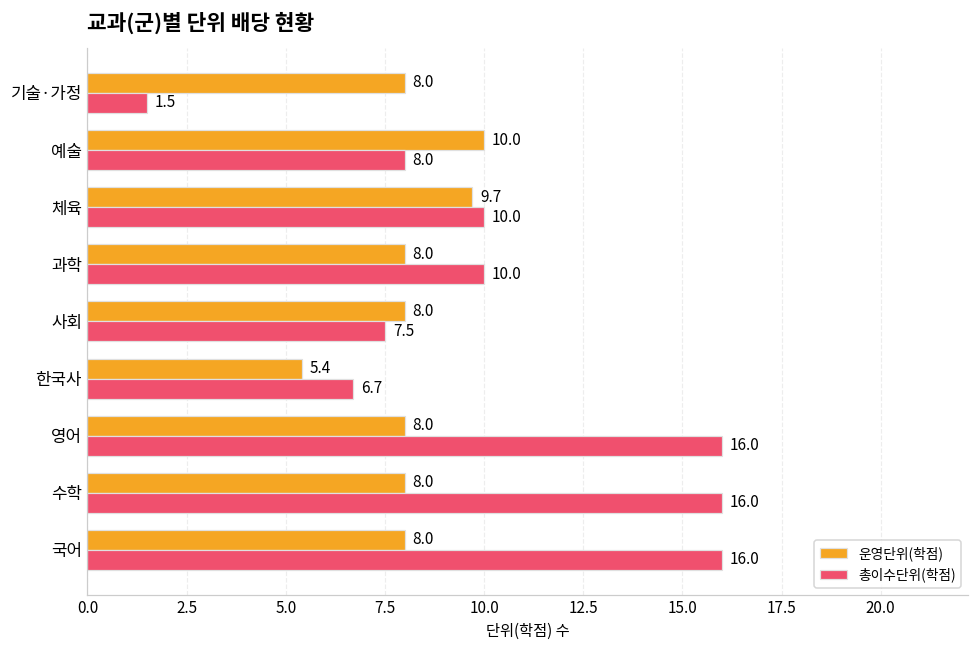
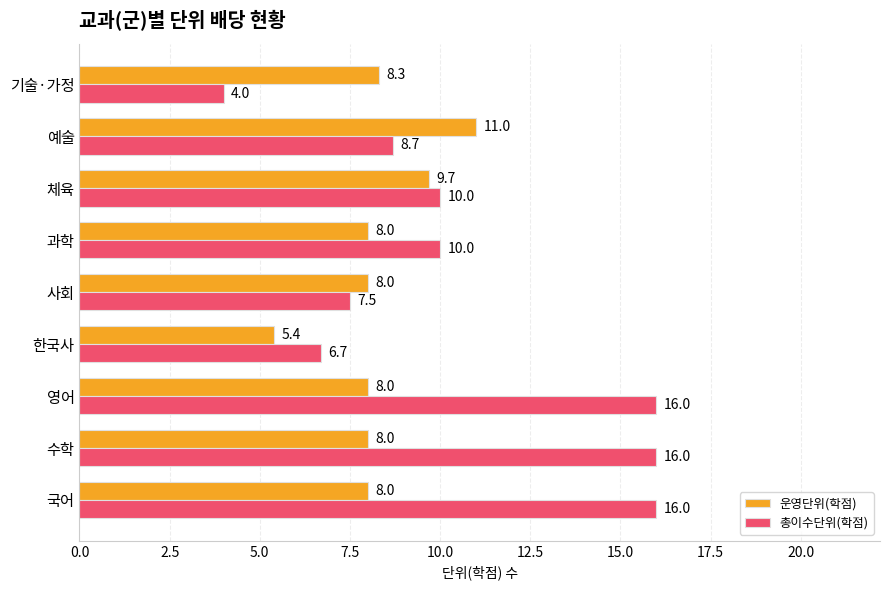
  {
    "운영단위(학점)": {
-     "기술·가정": 8.0,
-     "예술": 10.0,
+     "기술·가정": 8.3,
+     "예술": 11.0,
      "체육": 9.7,
      "과학": 8.0,
      "사회": 8.0,
      "한국사": 5.4,
      "영어": 8.0,
      "수학": 8.0,
      "국어": 8.0
    },
    "총이수단위(학점)": {
-     "기술·가정": 1.5,
-     "예술": 8.0,
+     "기술·가정": 4.0,
+     "예술": 8.7,
      "체육": 10.0,
      "과학": 10.0,
      "사회": 7.5,
      "한국사": 6.7,
      "영어": 16.0,
      "수학": 16.0,
      "국어": 16.0
    }
  }
